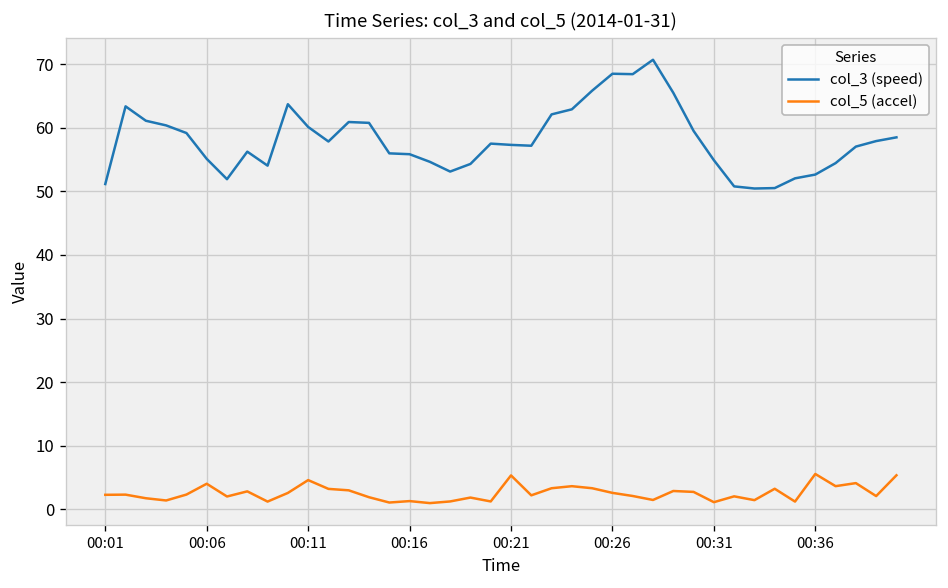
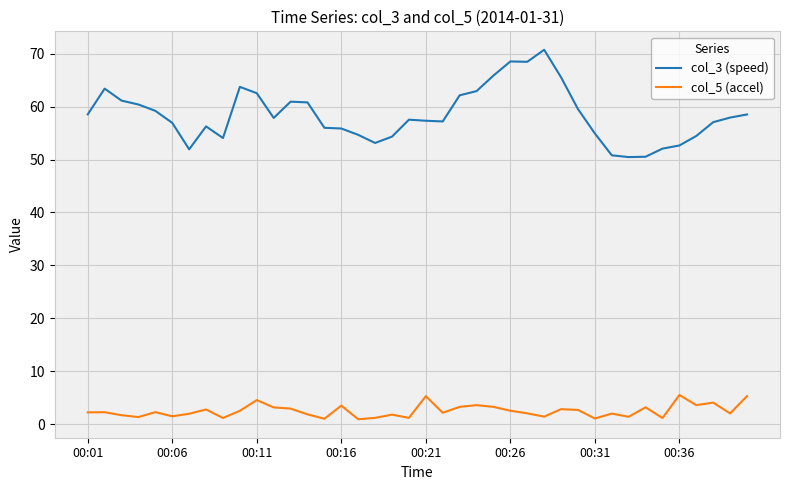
  {
    "col_3 (speed)": {
-     "00:01": 51,
-     "00:06": 55,
-     "00:11": 60,
+     "00:01": 59,
+     "00:06": 57,
+     "00:11": 63,
      "00:16": 56,
      "00:21": 57,
      "00:26": 69,
      "00:31": 55,
      "00:36": 53
    },
    "col_5 (accel)": {
      "00:01": 2,
-     "00:06": 4,
+     "00:06": 1,
      "00:11": 5,
-     "00:16": 1,
+     "00:16": 4,
      "00:21": 5,
      "00:26": 3,
      "00:31": 1,
      "00:36": 6
    }
  }
